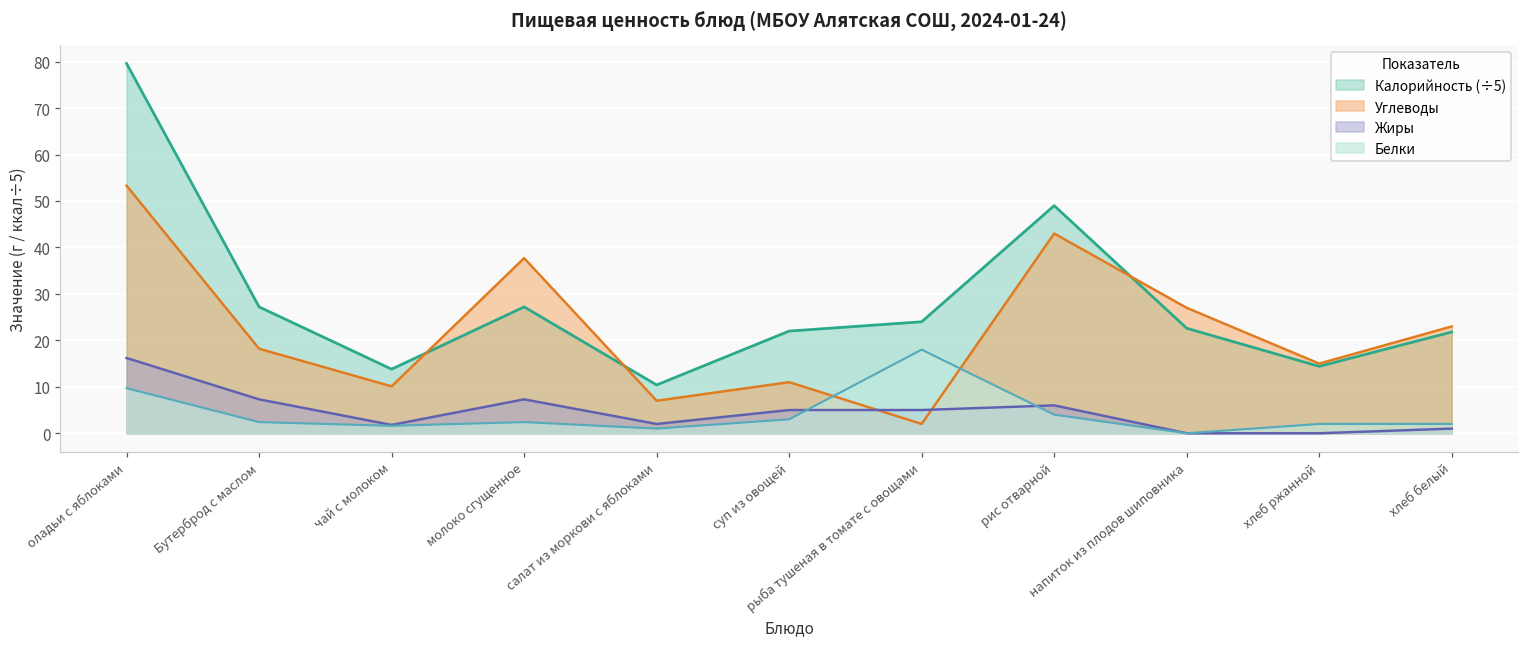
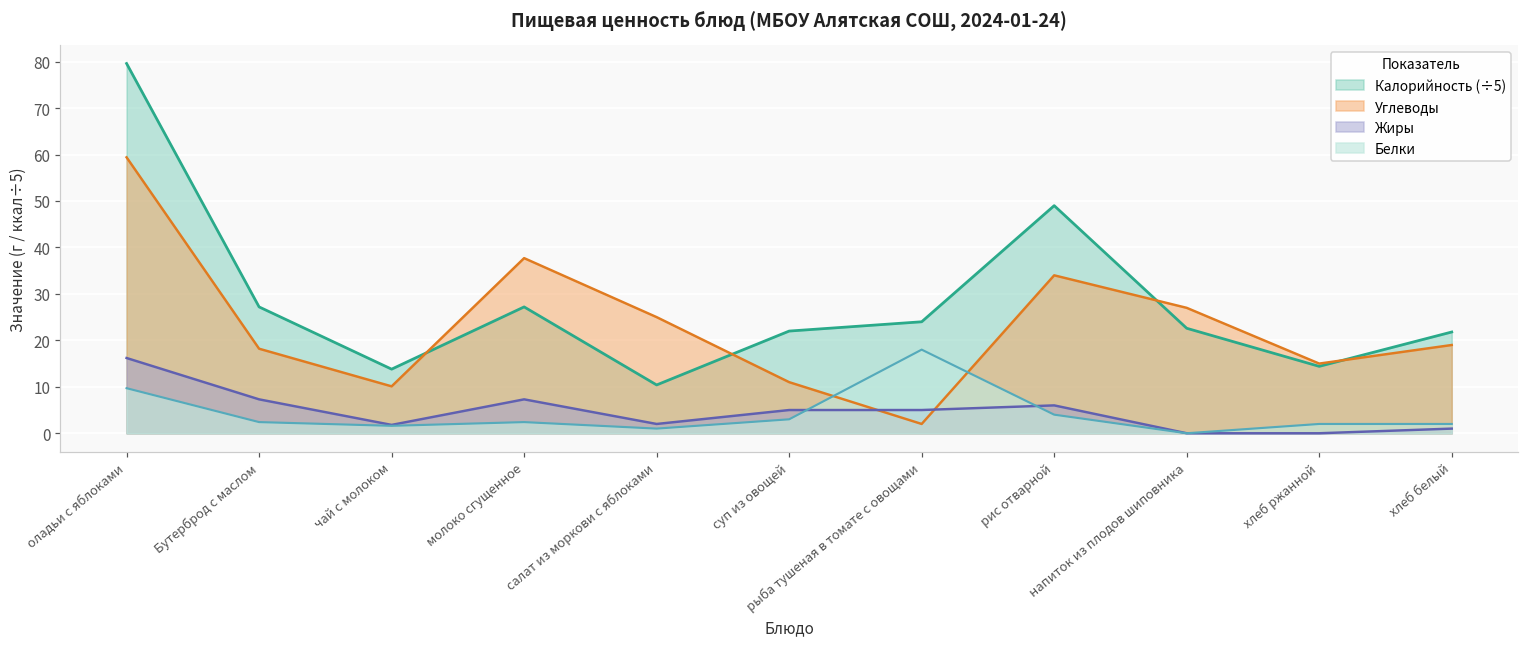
  {
    "Углеводы": {
-     "оладьи с яблоками": 53,
+     "оладьи с яблоками": 59,
      "Бутерброд с маслом": 18,
      "чай с молоком": 10,
      "молоко сгущенное": 38,
-     "салат из моркови с яблоками": 7,
+     "салат из моркови с яблоками": 25,
      "суп из овощей": 11,
      "рыба тушеная в томате с овощами": 2,
-     "рис отварной": 43,
+     "рис отварной": 34,
      "напиток из плодов шиповника": 27,
      "хлеб ржанной": 15,
-     "хлеб белый": 23
+     "хлеб белый": 19
    }
  }
